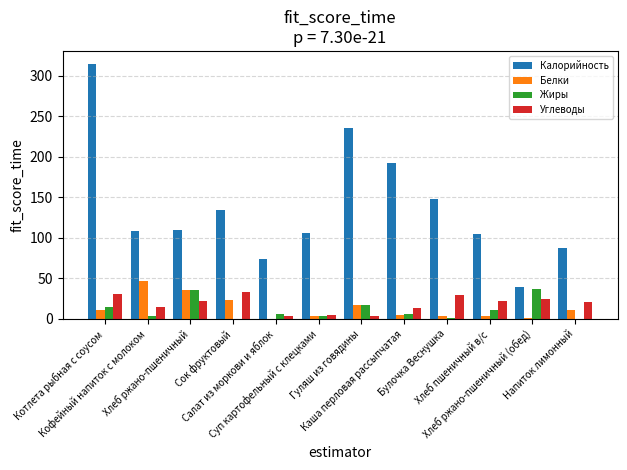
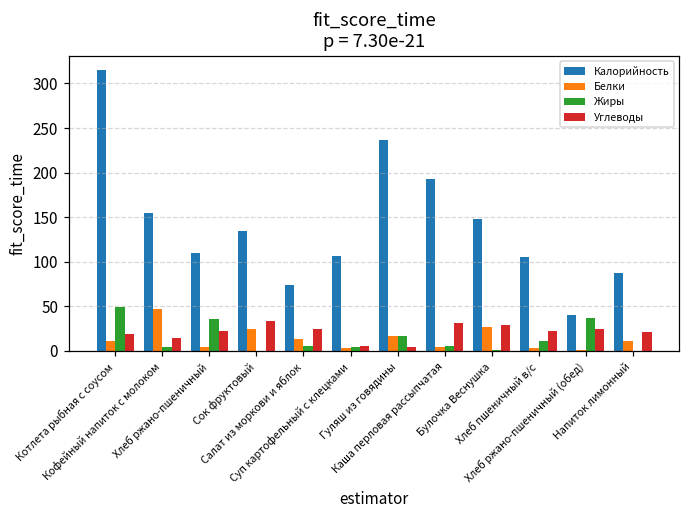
  {
    "Калорийность": {
      "Котлета рыбная с соусом": 320,
-     "Кофейный напиток с молоком": 110,
+     "Кофейный напиток с молоком": 160,
      "Хлеб ржано-пшеничный": 110,
      "Сок фруктовый": 130,
      "Салат из моркови и яблок": 70,
      "Суп картофельный с клецками": 110,
      "Гуляш из говядины": 240,
      "Каша перловая рассыпчатая": 190,
      "Булочка Веснушка": 150,
      "Хлеб пшеничный в/с": 110,
      "Хлеб ржано-пшеничный (обед)": 40,
      "Напиток лимонный": 90
    },
    "Белки": {
      "Котлета рыбная с соусом": 10,
      "Кофейный напиток с молоком": 50,
-     "Хлеб ржано-пшеничный": 40,
+     "Хлеб ржано-пшеничный": 0,
      "Сок фруктовый": 20,
-     "Салат из моркови и яблок": 0,
+     "Салат из моркови и яблок": 10,
      "Суп картофельный с клецками": 0,
      "Гуляш из говядины": 20,
      "Каша перловая рассыпчатая": 0,
-     "Булочка Веснушка": 0,
+     "Булочка Веснушка": 30,
      "Хлеб пшеничный в/с": 0,
      "Напиток лимонный": 10
    },
    "Жиры": {
-     "Котлета рыбная с соусом": 20,
+     "Котлета рыбная с соусом": 50,
      "Кофейный напиток с молоком": 0,
      "Хлеб ржано-пшеничный": 40,
      "Сок фруктовый": 0,
      "Салат из моркови и яблок": 10,
      "Суп картофельный с клецками": 0,
      "Гуляш из говядины": 20,
      "Каша перловая рассыпчатая": 10,
      "Хлеб пшеничный в/с": 10,
      "Хлеб ржано-пшеничный (обед)": 40
    },
    "Углеводы": {
-     "Котлета рыбная с соусом": 30,
+     "Котлета рыбная с соусом": 20,
      "Кофейный напиток с молоком": 20,
      "Хлеб ржано-пшеничный": 20,
      "Сок фруктовый": 30,
-     "Салат из моркови и яблок": 0,
+     "Салат из моркови и яблок": 20,
      "Суп картофельный с клецками": 10,
      "Гуляш из говядины": 0,
-     "Каша перловая рассыпчатая": 10,
+     "Каша перловая рассыпчатая": 30,
      "Булочка Веснушка": 30,
      "Хлеб пшеничный в/с": 20,
      "Хлеб ржано-пшеничный (обед)": 30,
      "Напиток лимонный": 20
    }
  }
